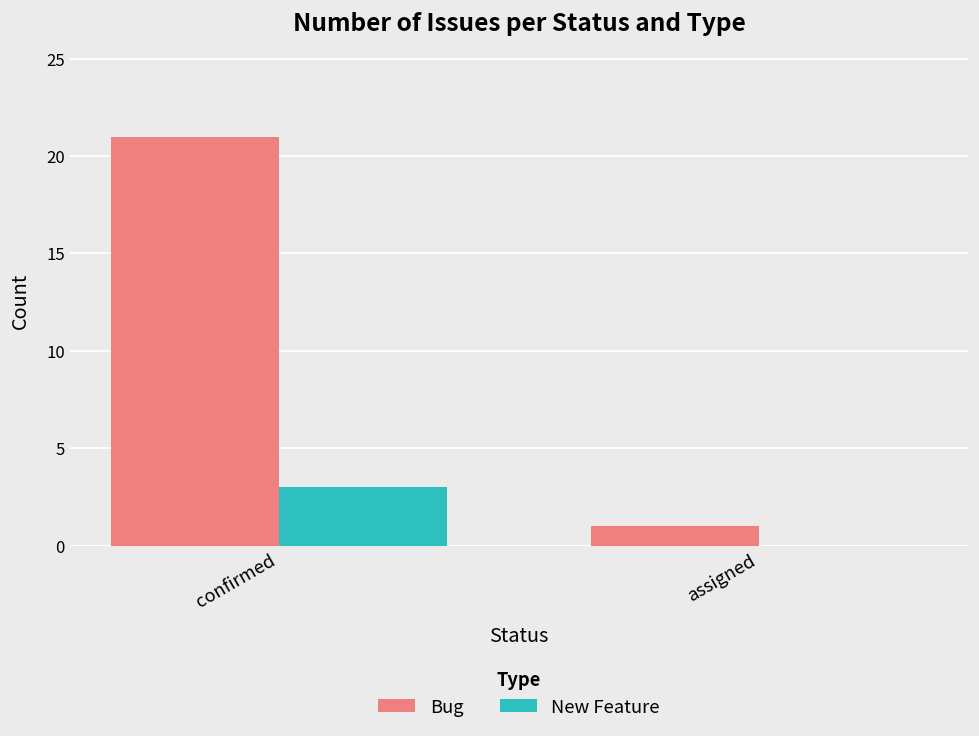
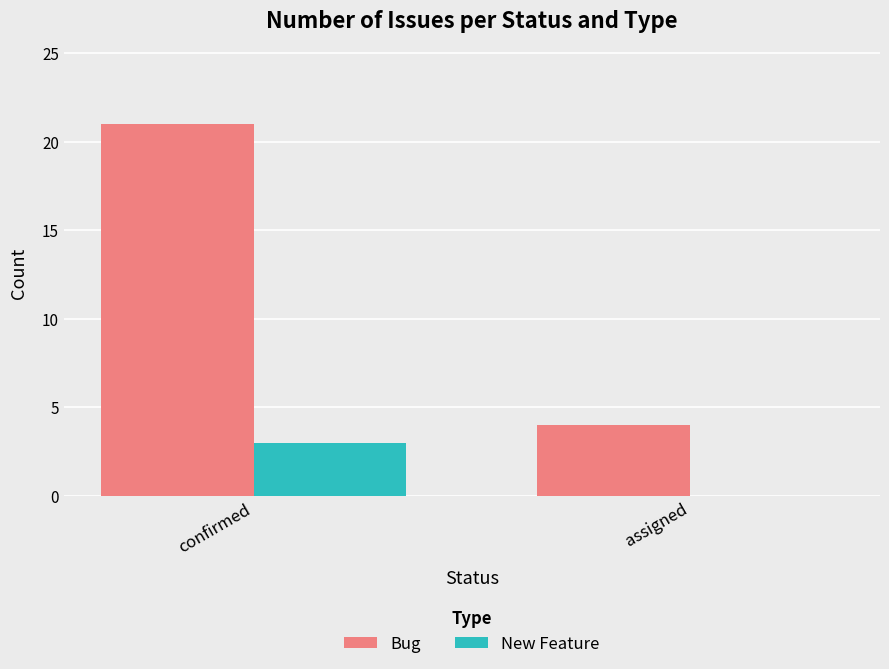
  {
    "Bug": {
      "confirmed": 21,
-     "assigned": 1
+     "assigned": 4
    },
    "New Feature": {
      "confirmed": 3,
      "assigned": 0
    }
  }
